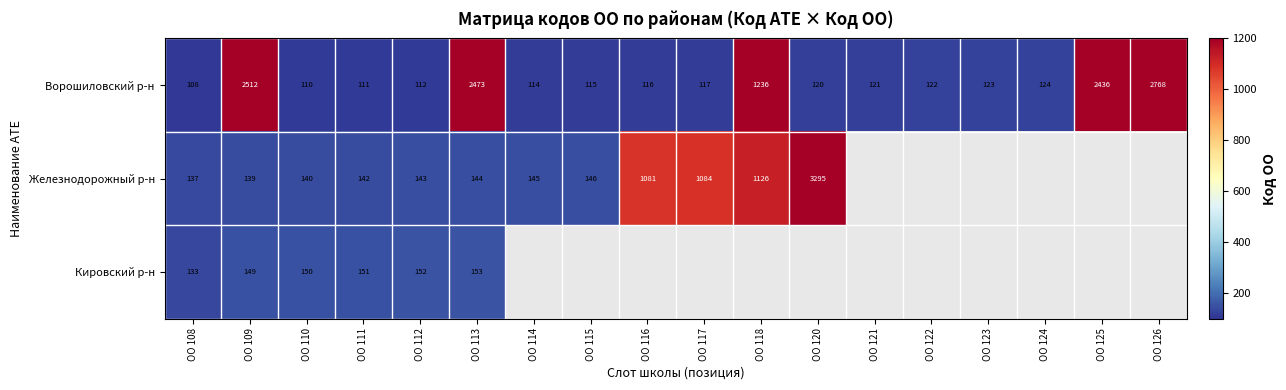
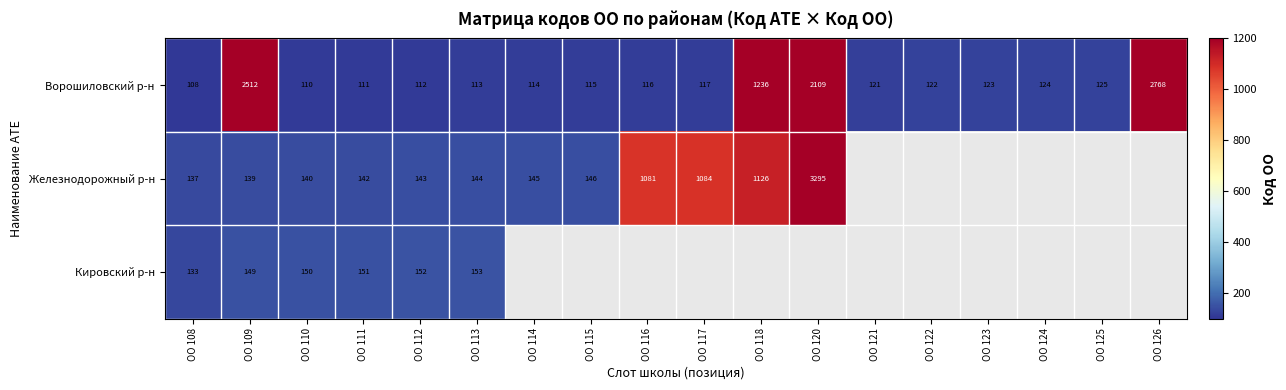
  {
    "Ворошиловский р-н": {
      "ОО 108": 108,
      "ОО 109": 2512,
      "ОО 110": 110,
      "ОО 111": 111,
      "ОО 112": 112,
-     "ОО 113": 2473,
+     "ОО 113": 113,
      "ОО 114": 114,
      "ОО 115": 115,
      "ОО 116": 116,
      "ОО 117": 117,
      "ОО 118": 1236,
-     "ОО 120": 120,
+     "ОО 120": 2109,
      "ОО 121": 121,
      "ОО 122": 122,
      "ОО 123": 123,
      "ОО 124": 124,
-     "ОО 125": 2436,
+     "ОО 125": 125,
      "ОО 126": 2768
    },
    "Железнодорожный р-н": {
      "ОО 108": 137,
      "ОО 109": 139,
      "ОО 110": 140,
      "ОО 111": 142,
      "ОО 112": 143,
      "ОО 113": 144,
      "ОО 114": 145,
      "ОО 115": 146,
      "ОО 116": 1081,
      "ОО 117": 1084,
      "ОО 118": 1126,
      "ОО 120": 3295
    },
    "Кировский р-н": {
      "ОО 108": 133,
      "ОО 109": 149,
      "ОО 110": 150,
      "ОО 111": 151,
      "ОО 112": 152,
      "ОО 113": 153
    }
  }
